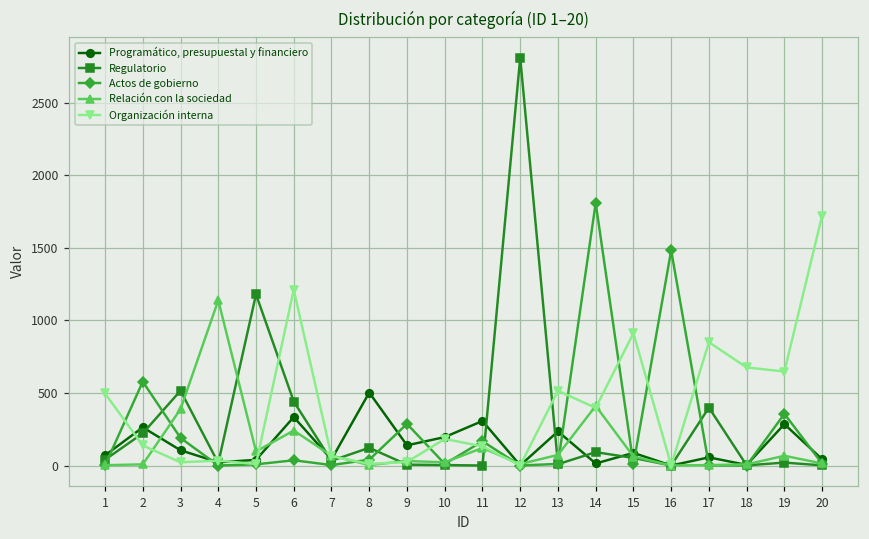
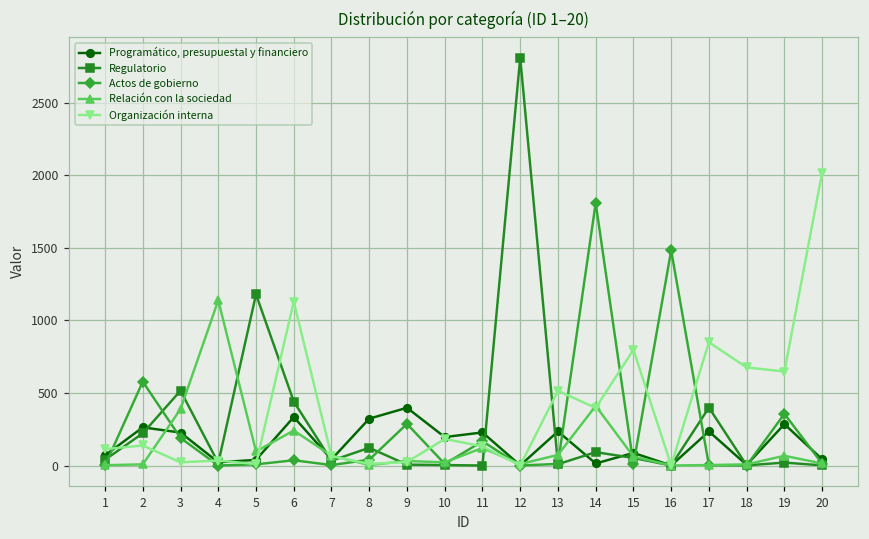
  {
    "Programático, presupuestal y financiero": {
      "1": 70,
      "2": 260,
-     "3": 110,
+     "3": 230,
      "5": 40,
      "6": 330,
-     "8": 500,
-     "9": 140,
-     "11": 310,
+     "8": 320,
+     "9": 400,
+     "11": 230,
      "13": 240,
      "14": 10,
      "15": 90,
-     "17": 60,
+     "17": 240,
      "19": 290,
      "20": 40
    },
    "Organización interna": {
-     "1": 500,
+     "1": 110,
      "2": 140,
      "3": 20,
-     "6": 1210,
+     "6": 1130,
      "13": 520,
-     "15": 910,
+     "15": 800,
      "17": 850,
      "18": 680,
      "19": 650,
-     "20": 1720
+     "20": 2020
    }
  }
